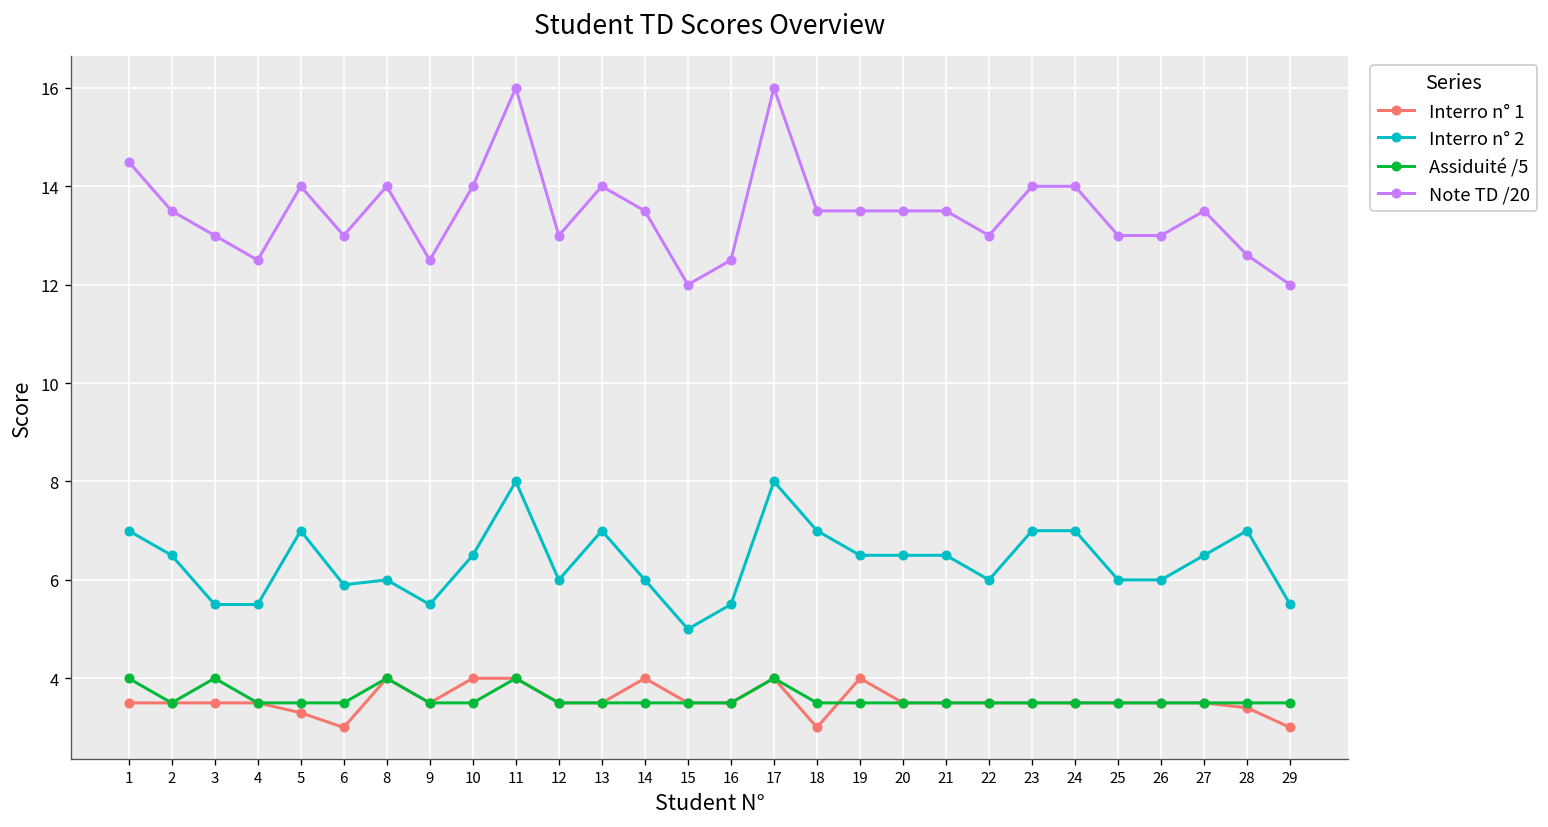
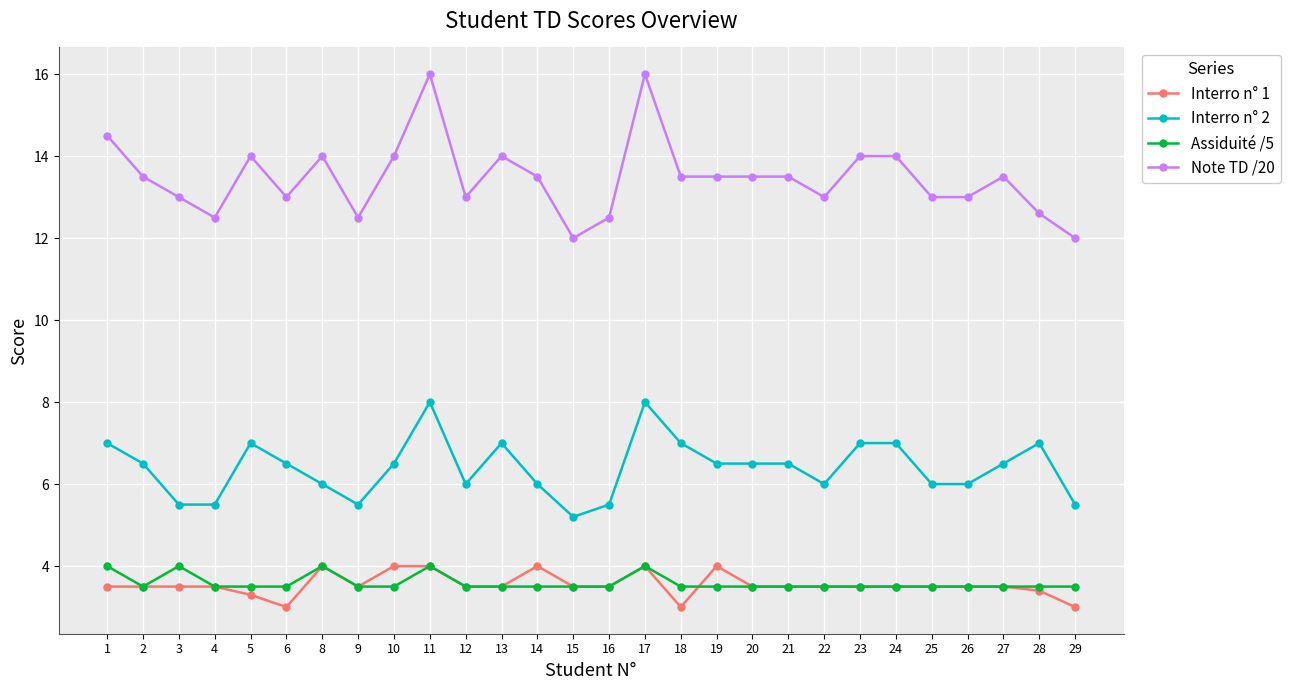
  {
    "Interro n° 1": {
      "1": 3.5,
      "3": 3.5,
      "5": 3.3,
      "6": 3.0,
      "10": 4.0,
      "14": 4.0,
      "18": 3.0,
      "19": 4.0,
      "28": 3.4,
      "29": 3.0
    },
    "Interro n° 2": {
      "1": 7.0,
      "2": 6.5,
      "3": 5.5,
      "4": 5.5,
      "5": 7.0,
-     "6": 5.9,
+     "6": 6.5,
      "8": 6.0,
      "9": 5.5,
      "10": 6.5,
      "11": 8.0,
      "12": 6.0,
      "13": 7.0,
      "14": 6.0,
-     "15": 5.0,
+     "15": 5.2,
      "16": 5.5,
      "17": 8.0,
      "18": 7.0,
      "19": 6.5,
      "20": 6.5,
      "21": 6.5,
      "22": 6.0,
      "23": 7.0,
      "24": 7.0,
      "25": 6.0,
      "26": 6.0,
      "27": 6.5,
      "28": 7.0,
      "29": 5.5
    },
    "Assiduité /5": {
      "1": 4.0,
      "3": 4.0,
      "5": 3.5,
      "6": 3.5,
      "10": 3.5,
      "14": 3.5,
      "18": 3.5,
      "19": 3.5,
      "28": 3.5,
      "29": 3.5
    },
    "Note TD /20": {
      "1": 14.5,
      "2": 13.5,
      "3": 13.0,
      "4": 12.5,
      "5": 14.0,
      "6": 13.0,
      "8": 14.0,
      "9": 12.5,
      "10": 14.0,
      "11": 16.0,
      "12": 13.0,
      "13": 14.0,
      "14": 13.5,
      "15": 12.0,
      "16": 12.5,
      "17": 16.0,
      "18": 13.5,
      "19": 13.5,
      "20": 13.5,
      "21": 13.5,
      "22": 13.0,
      "23": 14.0,
      "24": 14.0,
      "25": 13.0,
      "26": 13.0,
      "27": 13.5,
      "28": 12.6,
      "29": 12.0
    }
  }
